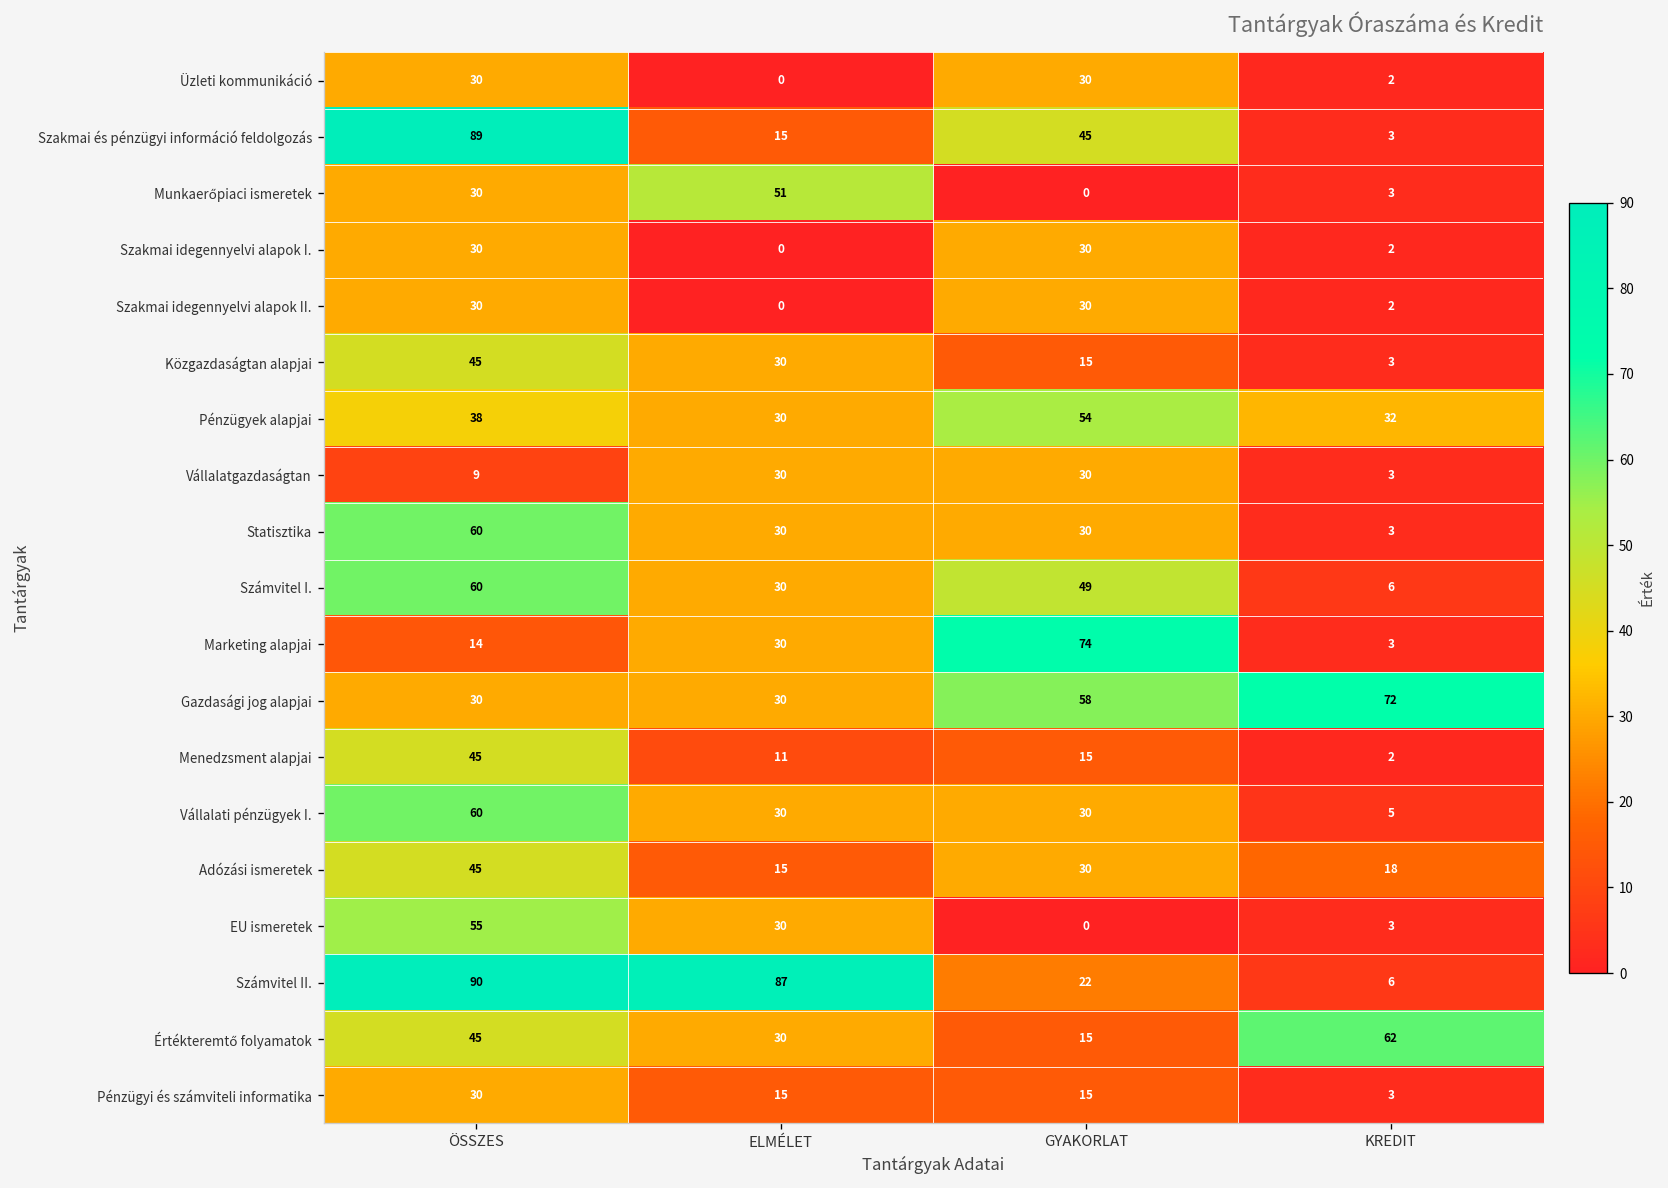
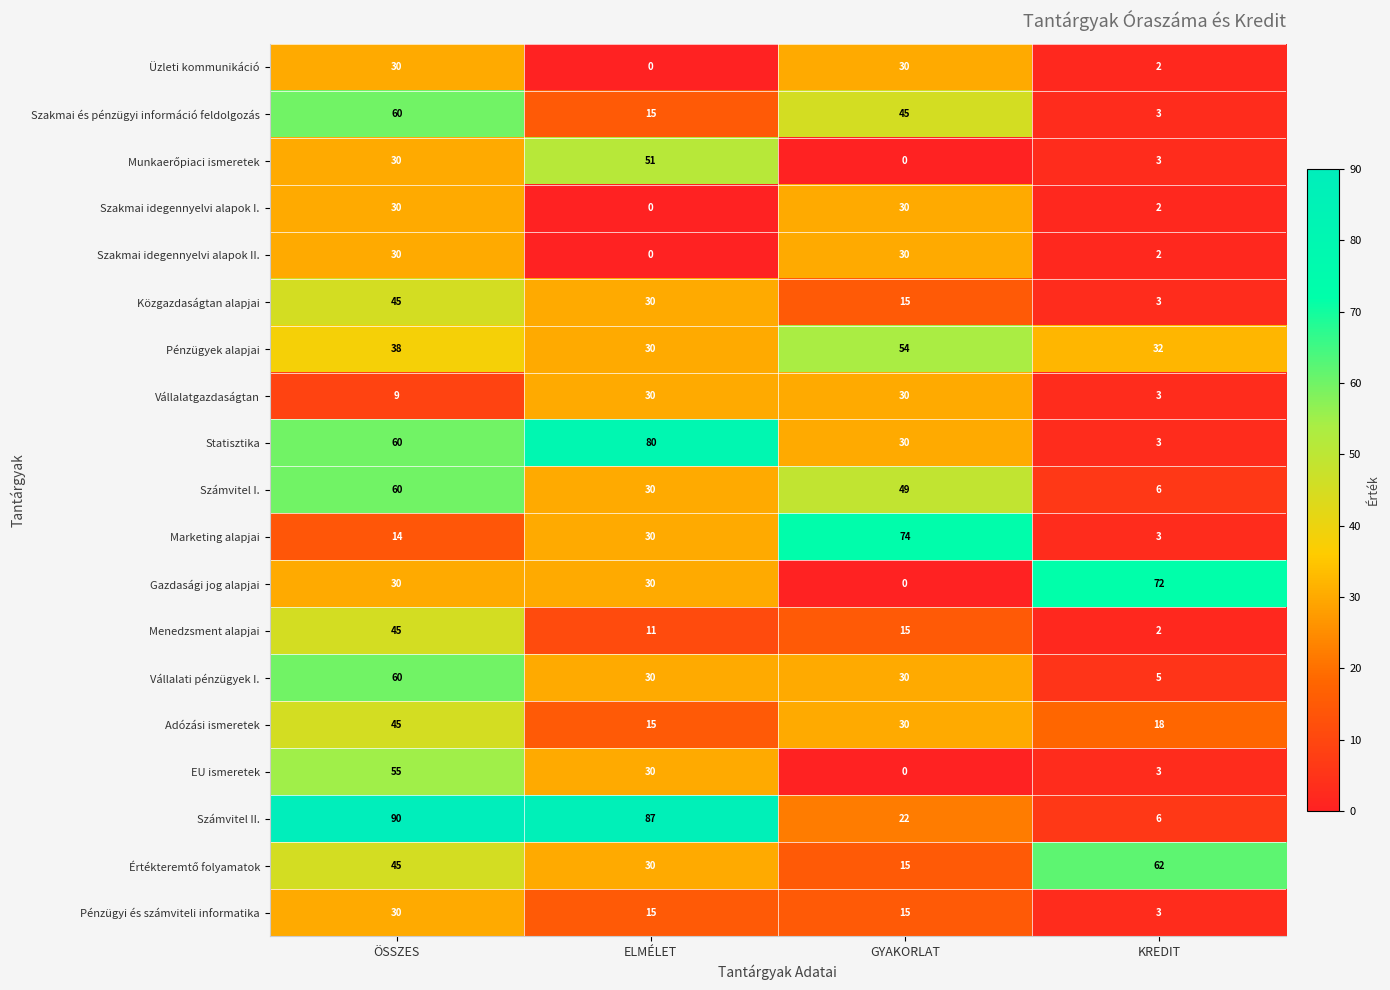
  {
    "Üzleti kommunikáció": {
      "ÖSSZES": 30,
      "ELMÉLET": 0,
      "GYAKORLAT": 30,
      "KREDIT": 2
    },
    "Szakmai és pénzügyi információ feldolgozás": {
-     "ÖSSZES": 89,
+     "ÖSSZES": 60,
      "ELMÉLET": 15,
      "GYAKORLAT": 45,
      "KREDIT": 3
    },
    "Munkaerőpiaci ismeretek": {
      "ÖSSZES": 30,
      "ELMÉLET": 51,
      "GYAKORLAT": 0,
      "KREDIT": 3
    },
    "Szakmai idegennyelvi alapok I.": {
      "ÖSSZES": 30,
      "ELMÉLET": 0,
      "GYAKORLAT": 30,
      "KREDIT": 2
    },
    "Szakmai idegennyelvi alapok II.": {
      "ÖSSZES": 30,
      "ELMÉLET": 0,
      "GYAKORLAT": 30,
      "KREDIT": 2
    },
    "Közgazdaságtan alapjai": {
      "ÖSSZES": 45,
      "ELMÉLET": 30,
      "GYAKORLAT": 15,
      "KREDIT": 3
    },
    "Pénzügyek alapjai": {
      "ÖSSZES": 38,
      "ELMÉLET": 30,
      "GYAKORLAT": 54,
      "KREDIT": 32
    },
    "Vállalatgazdaságtan": {
      "ÖSSZES": 9,
      "ELMÉLET": 30,
      "GYAKORLAT": 30,
      "KREDIT": 3
    },
    "Statisztika": {
      "ÖSSZES": 60,
-     "ELMÉLET": 30,
+     "ELMÉLET": 80,
      "GYAKORLAT": 30,
      "KREDIT": 3
    },
    "Számvitel I.": {
      "ÖSSZES": 60,
      "ELMÉLET": 30,
      "GYAKORLAT": 49,
      "KREDIT": 6
    },
    "Marketing alapjai": {
      "ÖSSZES": 14,
      "ELMÉLET": 30,
      "GYAKORLAT": 74,
      "KREDIT": 3
    },
    "Gazdasági jog alapjai": {
      "ÖSSZES": 30,
      "ELMÉLET": 30,
-     "GYAKORLAT": 58,
+     "GYAKORLAT": 0,
      "KREDIT": 72
    },
    "Menedzsment alapjai": {
      "ÖSSZES": 45,
      "ELMÉLET": 11,
      "GYAKORLAT": 15,
      "KREDIT": 2
    },
    "Vállalati pénzügyek I.": {
      "ÖSSZES": 60,
      "ELMÉLET": 30,
      "GYAKORLAT": 30,
      "KREDIT": 5
    },
    "Adózási ismeretek": {
      "ÖSSZES": 45,
      "ELMÉLET": 15,
      "GYAKORLAT": 30,
      "KREDIT": 18
    },
    "EU ismeretek": {
      "ÖSSZES": 55,
      "ELMÉLET": 30,
      "GYAKORLAT": 0,
      "KREDIT": 3
    },
    "Számvitel II.": {
      "ÖSSZES": 90,
      "ELMÉLET": 87,
      "GYAKORLAT": 22,
      "KREDIT": 6
    },
    "Értékteremtő folyamatok": {
      "ÖSSZES": 45,
      "ELMÉLET": 30,
      "GYAKORLAT": 15,
      "KREDIT": 62
    },
    "Pénzügyi és számviteli informatika": {
      "ÖSSZES": 30,
      "ELMÉLET": 15,
      "GYAKORLAT": 15,
      "KREDIT": 3
    }
  }
